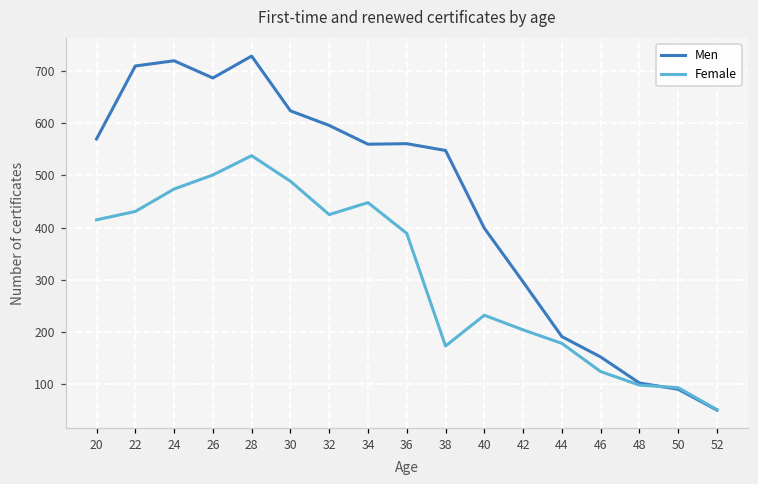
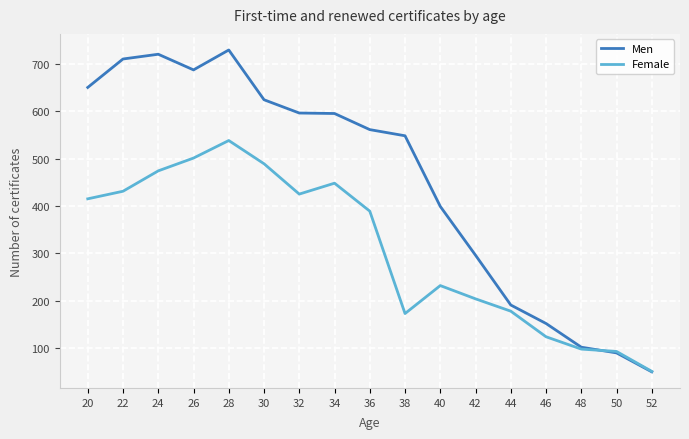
  {
    "Men": {
-     "20": 570,
+     "20": 650,
      "22": 710,
      "24": 720,
      "26": 690,
      "28": 730,
      "30": 620,
      "32": 600,
-     "34": 560,
+     "34": 600,
      "36": 560,
      "38": 550,
      "40": 400,
      "42": 300,
      "44": 190,
      "46": 150
    },
    "Female": {
      "20": 420,
      "22": 430,
      "24": 470,
      "26": 500,
      "28": 540,
      "30": 490,
      "32": 430,
      "34": 450,
      "36": 390,
      "38": 170,
      "40": 230,
      "42": 200,
      "44": 180,
      "46": 120
    }
  }
